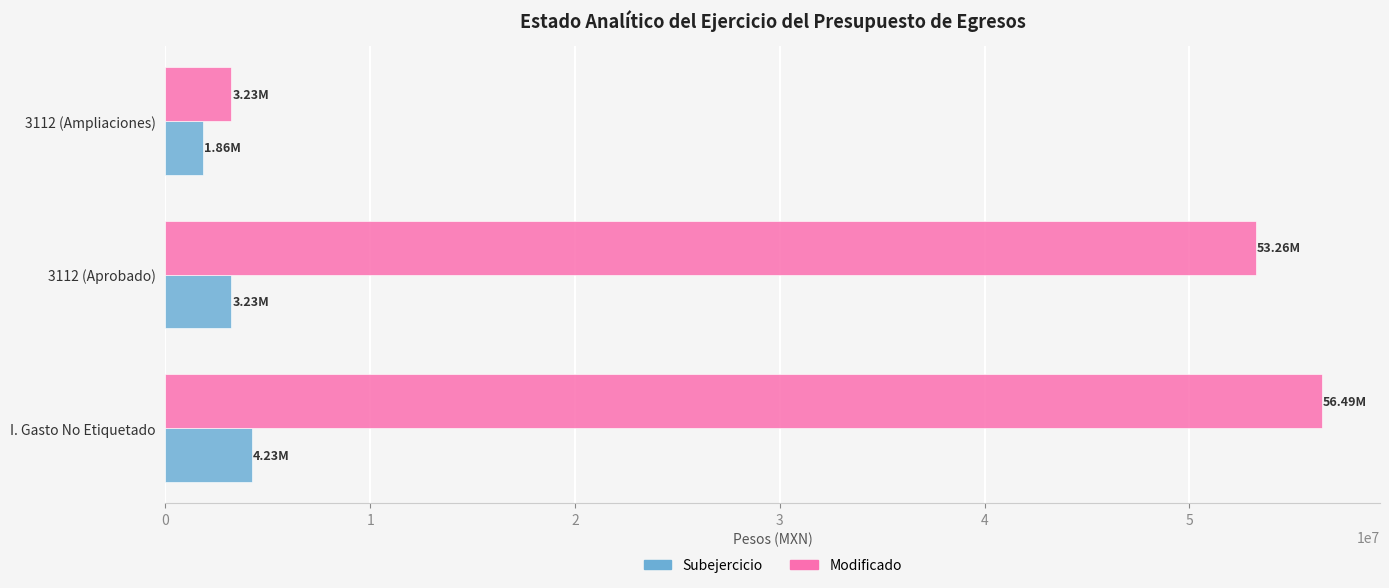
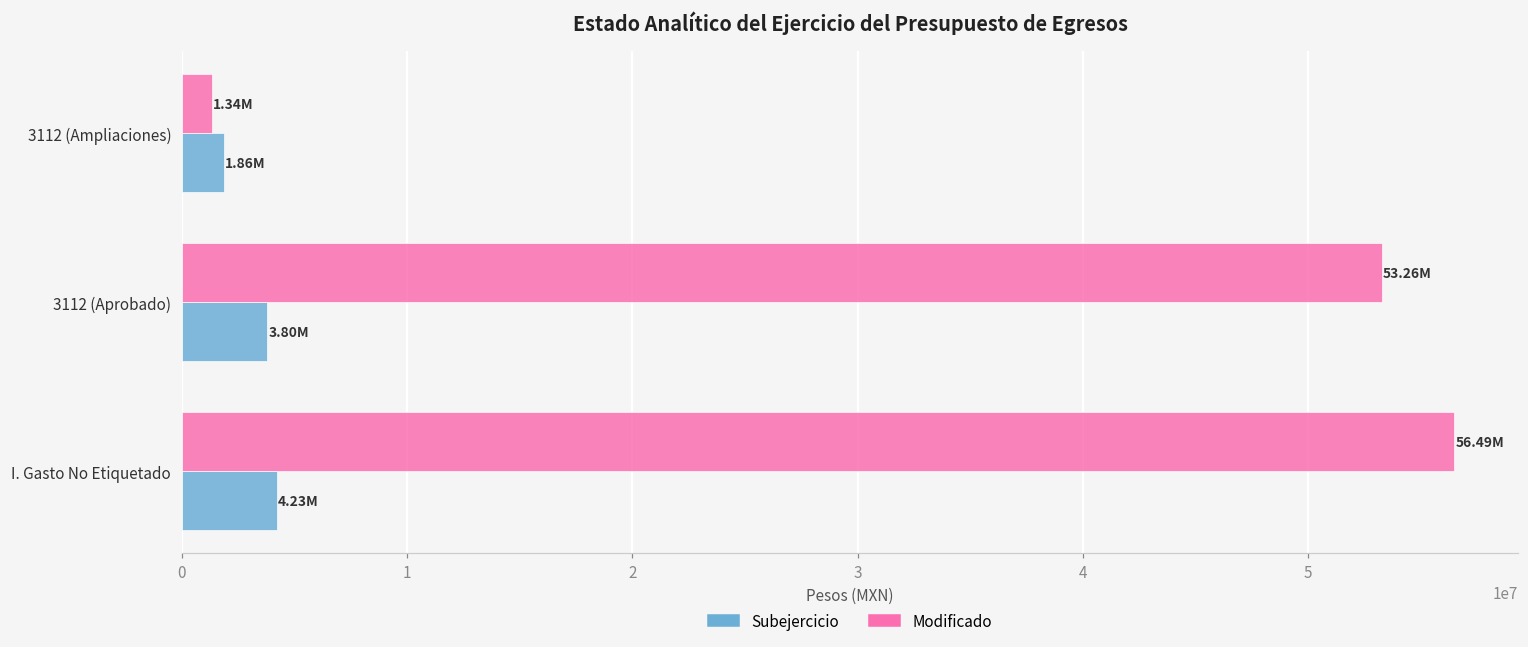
  {
    "Subejercicio": {
      "3112 (Ampliaciones)": "1.86M",
-     "3112 (Aprobado)": "3.23M",
+     "3112 (Aprobado)": "3.80M",
      "I. Gasto No Etiquetado": "4.23M"
    },
    "Modificado": {
-     "3112 (Ampliaciones)": "3.23M",
+     "3112 (Ampliaciones)": "1.34M",
      "3112 (Aprobado)": "53.26M",
      "I. Gasto No Etiquetado": "56.49M"
    }
  }
